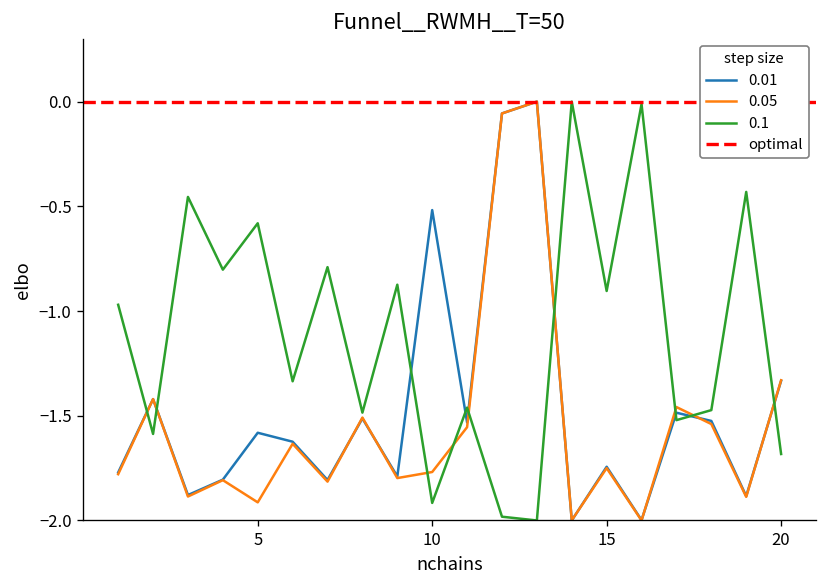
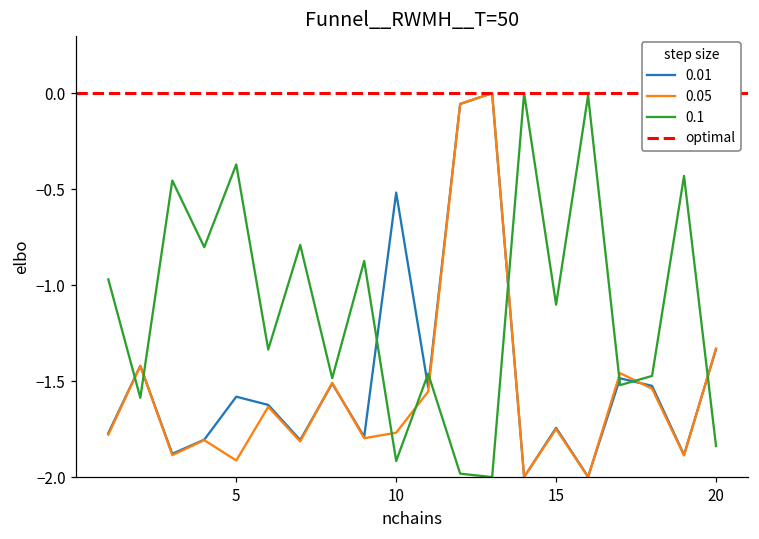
  {
    "0.01": {
      "5": -1.58,
      "10": -0.52
    },
    "0.05": {
      "5": -1.91,
      "10": -1.77
    },
    "0.1": {
-     "5": -0.58,
+     "5": -0.37,
      "10": -1.92,
-     "15": -0.90,
-     "20": -1.68
+     "15": -1.10,
+     "20": -1.84
    }
  }
